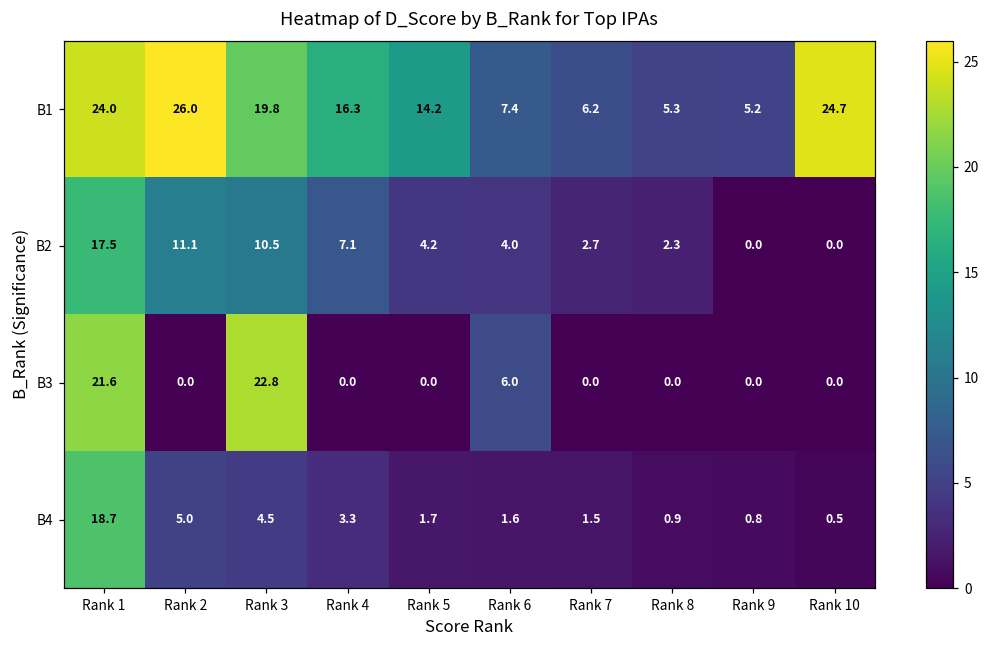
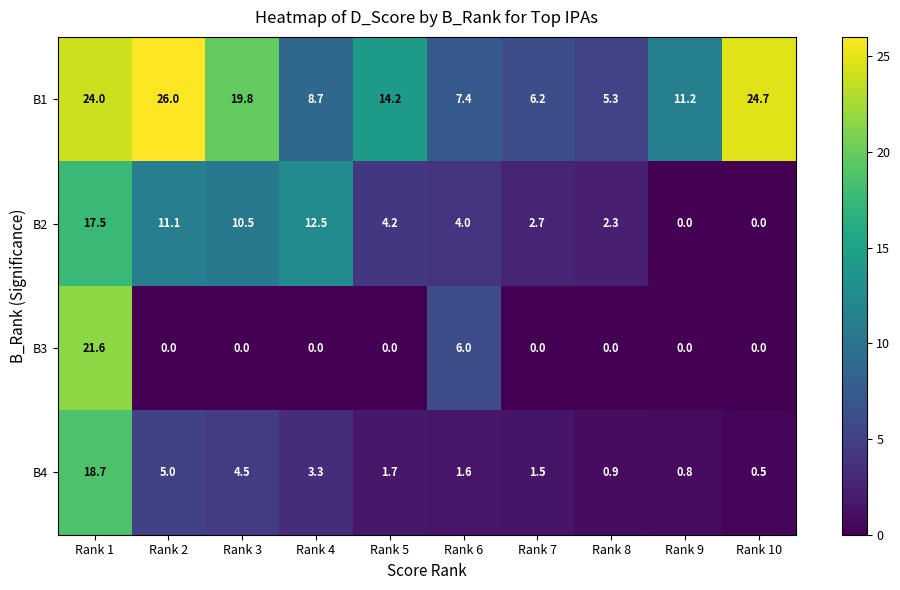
  {
    "B1": {
      "Rank 1": 24.0,
      "Rank 2": 26.0,
      "Rank 3": 19.8,
-     "Rank 4": 16.3,
+     "Rank 4": 8.7,
      "Rank 5": 14.2,
      "Rank 6": 7.4,
      "Rank 7": 6.2,
      "Rank 8": 5.3,
-     "Rank 9": 5.2,
+     "Rank 9": 11.2,
      "Rank 10": 24.7
    },
    "B2": {
      "Rank 1": 17.5,
      "Rank 2": 11.1,
      "Rank 3": 10.5,
-     "Rank 4": 7.1,
+     "Rank 4": 12.5,
      "Rank 5": 4.2,
      "Rank 6": 4.0,
      "Rank 7": 2.7,
      "Rank 8": 2.3,
      "Rank 9": 0.0,
      "Rank 10": 0.0
    },
    "B3": {
      "Rank 1": 21.6,
      "Rank 2": 0.0,
-     "Rank 3": 22.8,
+     "Rank 3": 0.0,
      "Rank 4": 0.0,
      "Rank 5": 0.0,
      "Rank 6": 6.0,
      "Rank 7": 0.0,
      "Rank 8": 0.0,
      "Rank 9": 0.0,
      "Rank 10": 0.0
    },
    "B4": {
      "Rank 1": 18.7,
      "Rank 2": 5.0,
      "Rank 3": 4.5,
      "Rank 4": 3.3,
      "Rank 5": 1.7,
      "Rank 6": 1.6,
      "Rank 7": 1.5,
      "Rank 8": 0.9,
      "Rank 9": 0.8,
      "Rank 10": 0.5
    }
  }
